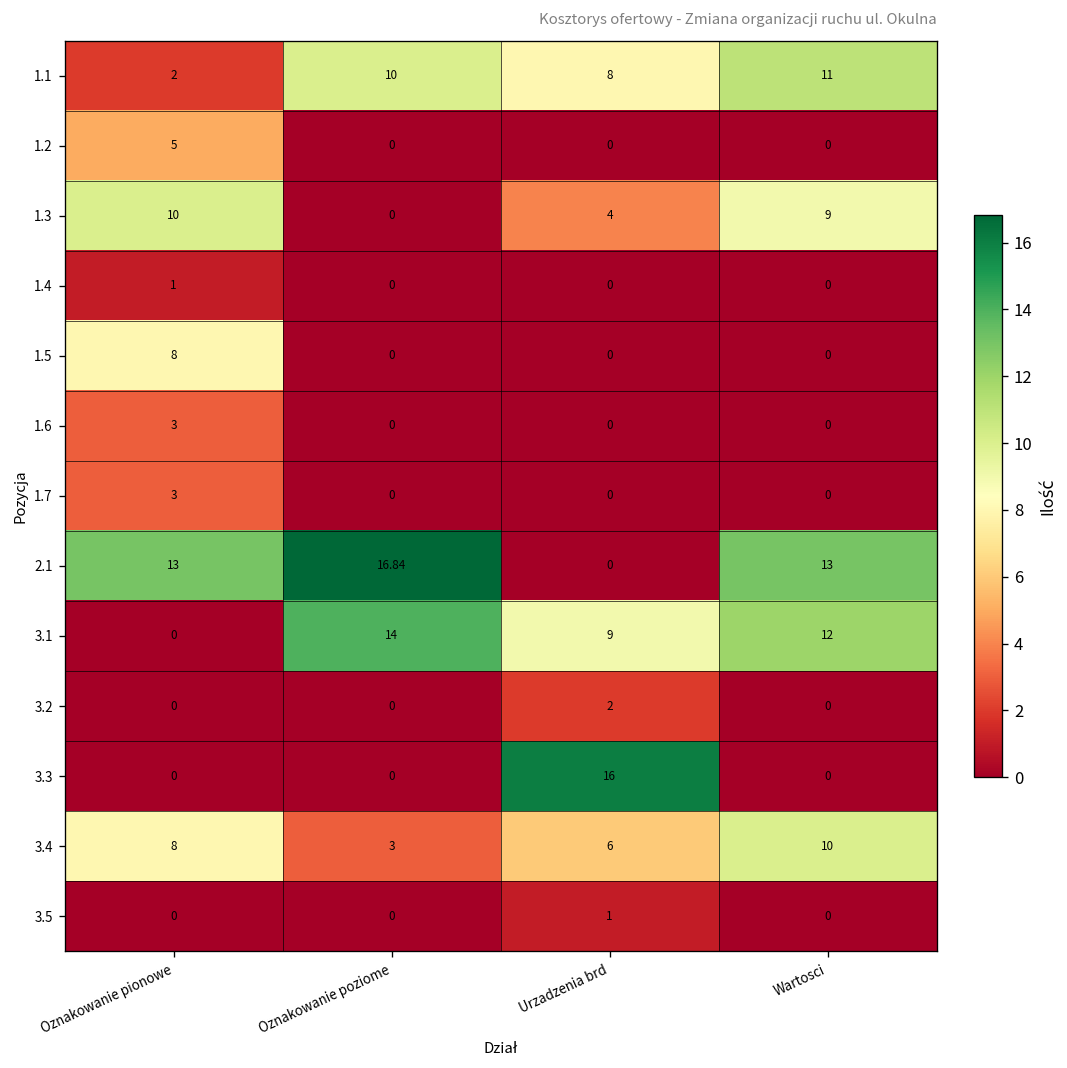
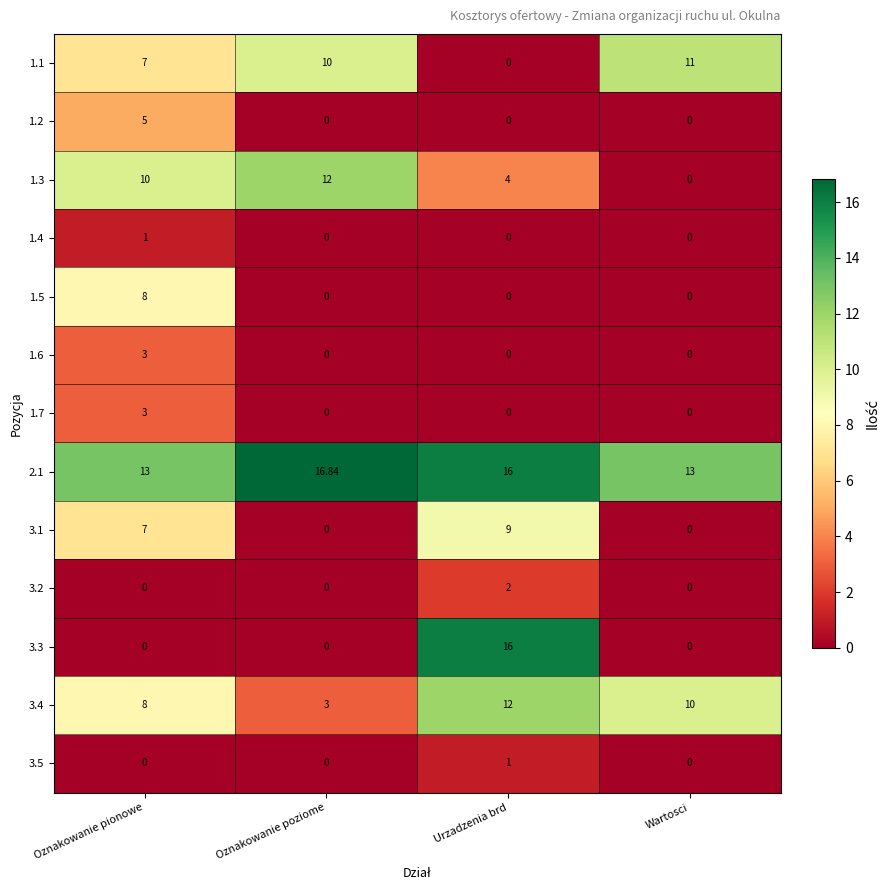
  {
    "1.1": {
-     "Oznakowanie pionowe": 2,
+     "Oznakowanie pionowe": 7,
      "Oznakowanie poziome": 10,
-     "Urzadzenia brd": 8,
+     "Urzadzenia brd": 0,
      "Wartosci": 11
    },
    "1.2": {
      "Oznakowanie pionowe": 5,
      "Oznakowanie poziome": 0,
      "Urzadzenia brd": 0,
      "Wartosci": 0
    },
    "1.3": {
      "Oznakowanie pionowe": 10,
-     "Oznakowanie poziome": 0,
+     "Oznakowanie poziome": 12,
      "Urzadzenia brd": 4,
-     "Wartosci": 9
+     "Wartosci": 0
    },
    "1.4": {
      "Oznakowanie pionowe": 1,
      "Oznakowanie poziome": 0,
      "Urzadzenia brd": 0,
      "Wartosci": 0
    },
    "1.5": {
      "Oznakowanie pionowe": 8,
      "Oznakowanie poziome": 0,
      "Urzadzenia brd": 0,
      "Wartosci": 0
    },
    "1.6": {
      "Oznakowanie pionowe": 3,
      "Oznakowanie poziome": 0,
      "Urzadzenia brd": 0,
      "Wartosci": 0
    },
    "1.7": {
      "Oznakowanie pionowe": 3,
      "Oznakowanie poziome": 0,
      "Urzadzenia brd": 0,
      "Wartosci": 0
    },
    "2.1": {
      "Oznakowanie pionowe": 13,
      "Oznakowanie poziome": 16.84,
-     "Urzadzenia brd": 0,
+     "Urzadzenia brd": 16,
      "Wartosci": 13
    },
    "3.1": {
-     "Oznakowanie pionowe": 0,
-     "Oznakowanie poziome": 14,
+     "Oznakowanie pionowe": 7,
+     "Oznakowanie poziome": 0,
      "Urzadzenia brd": 9,
-     "Wartosci": 12
+     "Wartosci": 0
    },
    "3.2": {
      "Oznakowanie pionowe": 0,
      "Oznakowanie poziome": 0,
      "Urzadzenia brd": 2,
      "Wartosci": 0
    },
    "3.3": {
      "Oznakowanie pionowe": 0,
      "Oznakowanie poziome": 0,
      "Urzadzenia brd": 16,
      "Wartosci": 0
    },
    "3.4": {
      "Oznakowanie pionowe": 8,
      "Oznakowanie poziome": 3,
-     "Urzadzenia brd": 6,
+     "Urzadzenia brd": 12,
      "Wartosci": 10
    },
    "3.5": {
      "Oznakowanie pionowe": 0,
      "Oznakowanie poziome": 0,
      "Urzadzenia brd": 1,
      "Wartosci": 0
    }
  }
